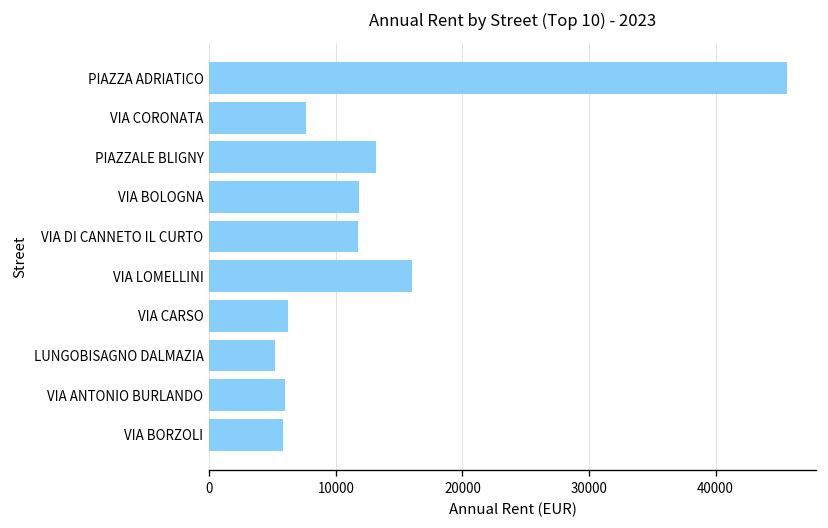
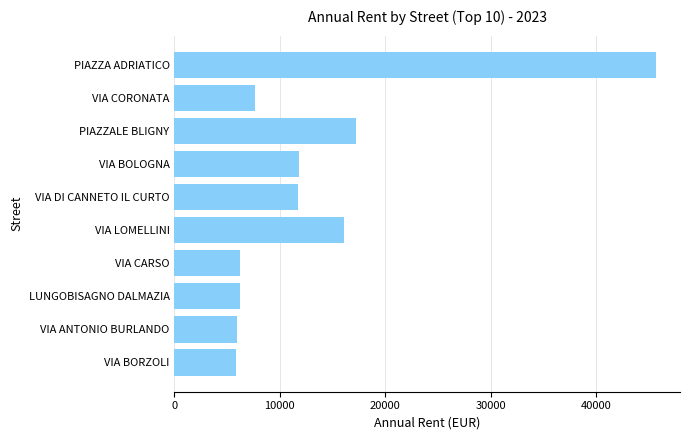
  {
    "PIAZZA ADRIATICO": 45700,
    "VIA CORONATA": 7700,
-   "PIAZZALE BLIGNY": 13200,
+   "PIAZZALE BLIGNY": 17200,
    "VIA BOLOGNA": 11900,
    "VIA DI CANNETO IL CURTO": 11700,
    "VIA LOMELLINI": 16000,
    "VIA CARSO": 6200,
-   "LUNGOBISAGNO DALMAZIA": 5200,
+   "LUNGOBISAGNO DALMAZIA": 6200,
    "VIA ANTONIO BURLANDO": 6000,
    "VIA BORZOLI": 5800
  }
